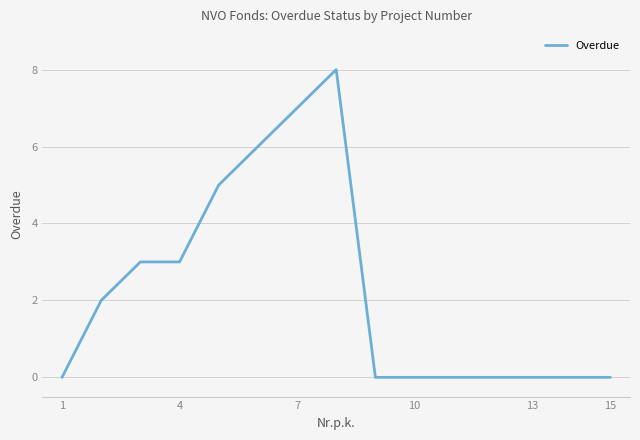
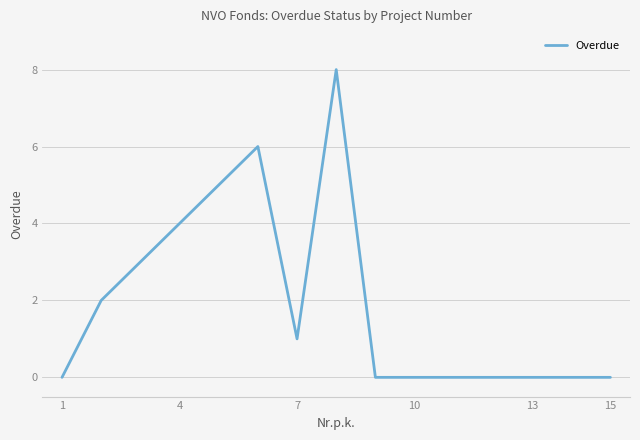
  {
    "1": 0,
-   "4": 3,
-   "7": 7,
+   "4": 4,
+   "7": 1,
    "10": 0,
    "13": 0,
    "15": 0
  }
